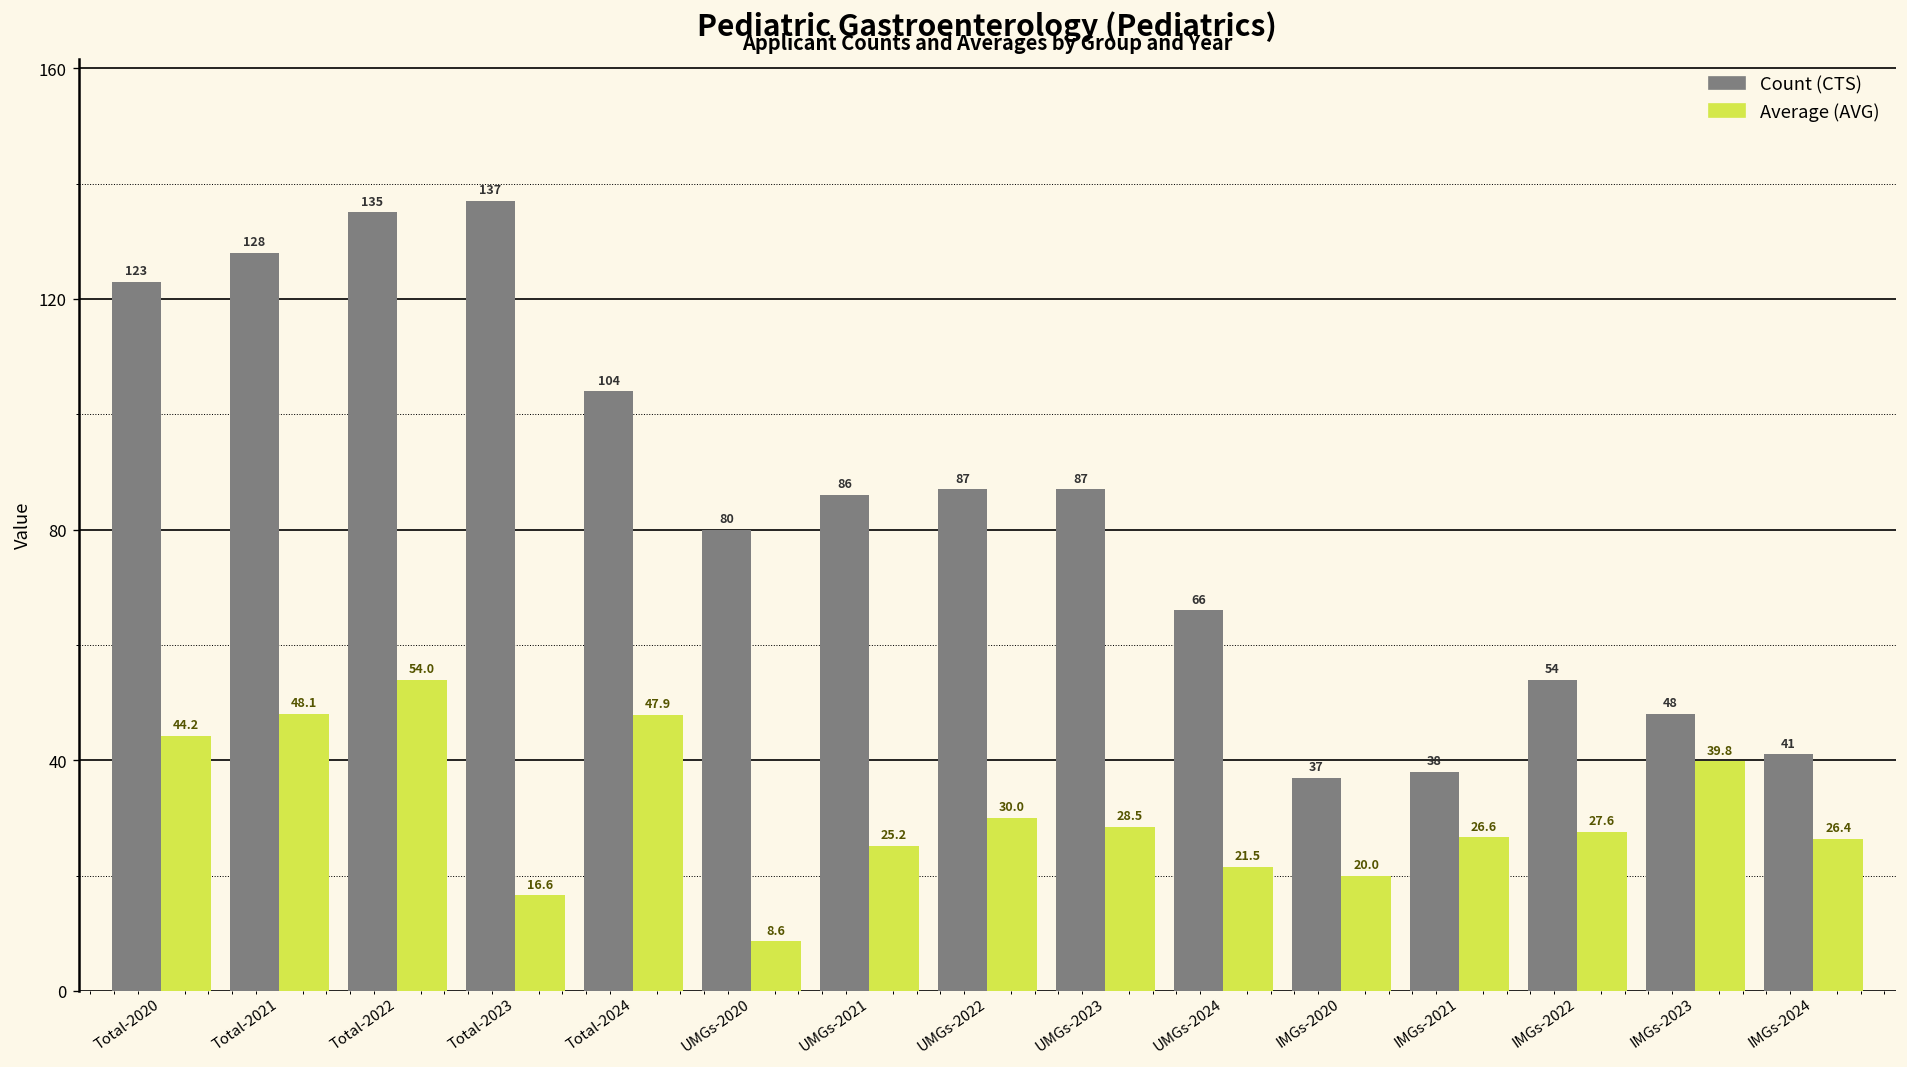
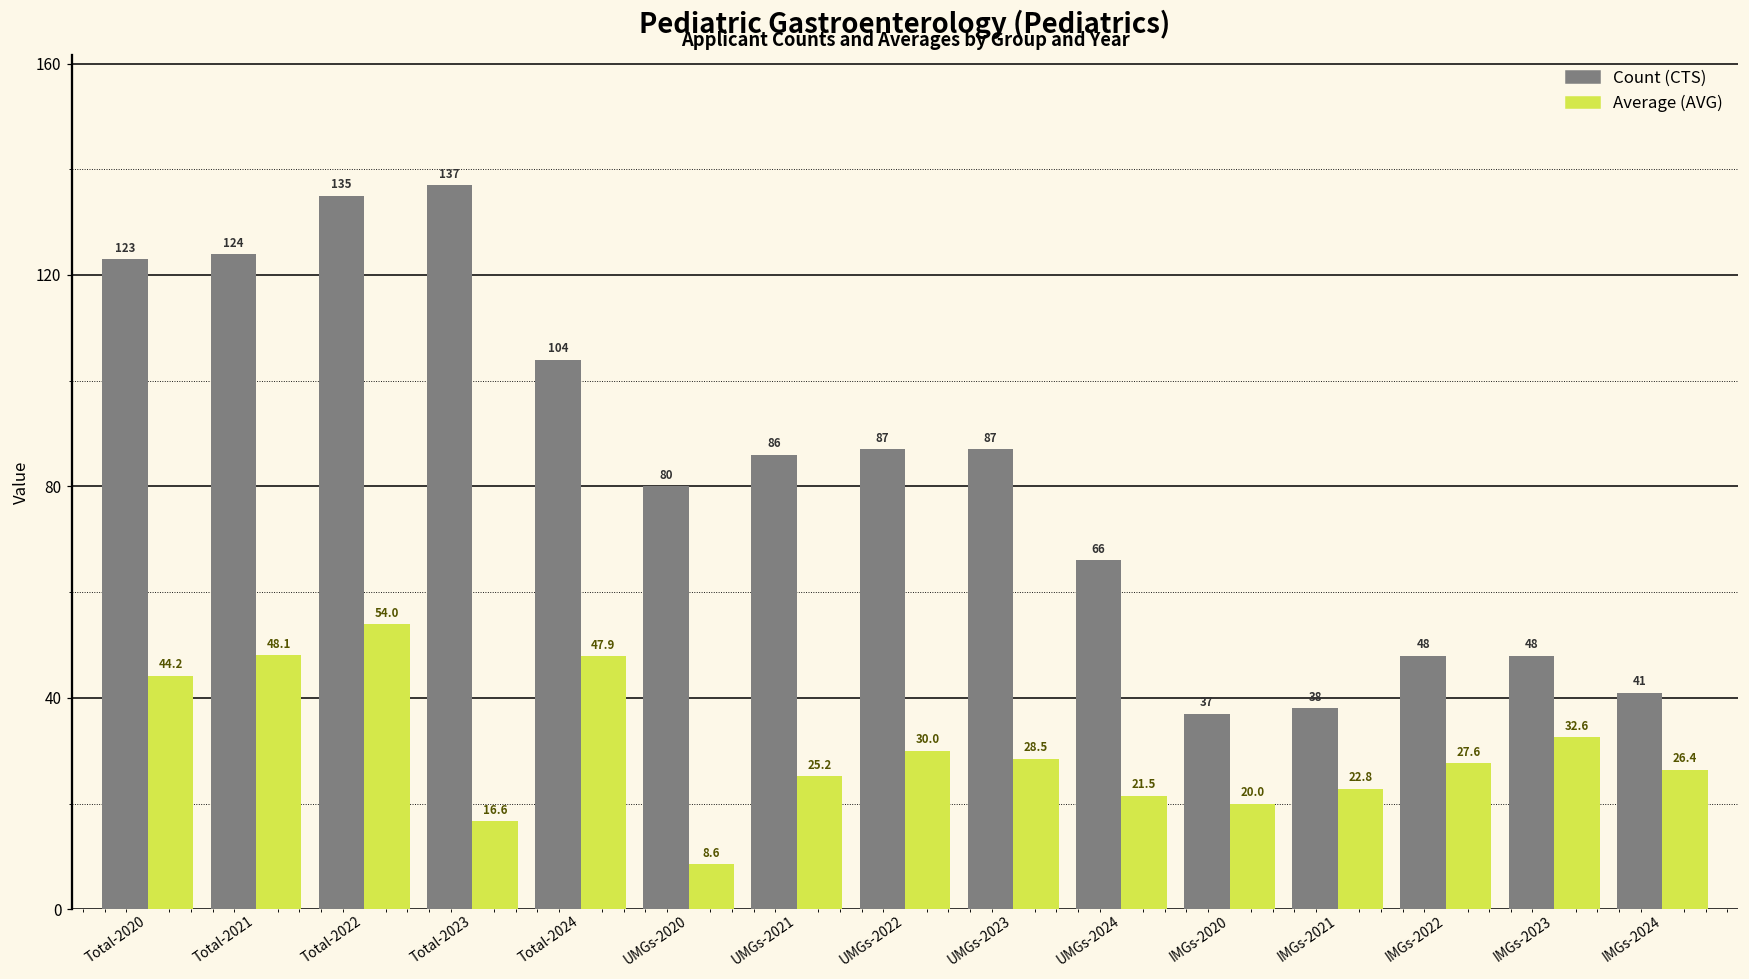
  {
    "Count (CTS)": {
      "Total-2020": 123,
-     "Total-2021": 128,
+     "Total-2021": 124,
      "Total-2022": 135,
      "Total-2023": 137,
      "Total-2024": 104,
      "UMGs-2020": 80,
      "UMGs-2021": 86,
      "UMGs-2022": 87,
      "UMGs-2023": 87,
      "UMGs-2024": 66,
      "IMGs-2020": 37,
      "IMGs-2021": 38,
-     "IMGs-2022": 54,
+     "IMGs-2022": 48,
      "IMGs-2023": 48,
      "IMGs-2024": 41
    },
    "Average (AVG)": {
      "Total-2020": 44.2,
      "Total-2021": 48.1,
      "Total-2022": 54.0,
      "Total-2023": 16.6,
      "Total-2024": 47.9,
      "UMGs-2020": 8.6,
      "UMGs-2021": 25.2,
      "UMGs-2022": 30.0,
      "UMGs-2023": 28.5,
      "UMGs-2024": 21.5,
      "IMGs-2020": 20.0,
-     "IMGs-2021": 26.6,
+     "IMGs-2021": 22.8,
      "IMGs-2022": 27.6,
-     "IMGs-2023": 39.8,
+     "IMGs-2023": 32.6,
      "IMGs-2024": 26.4
    }
  }
